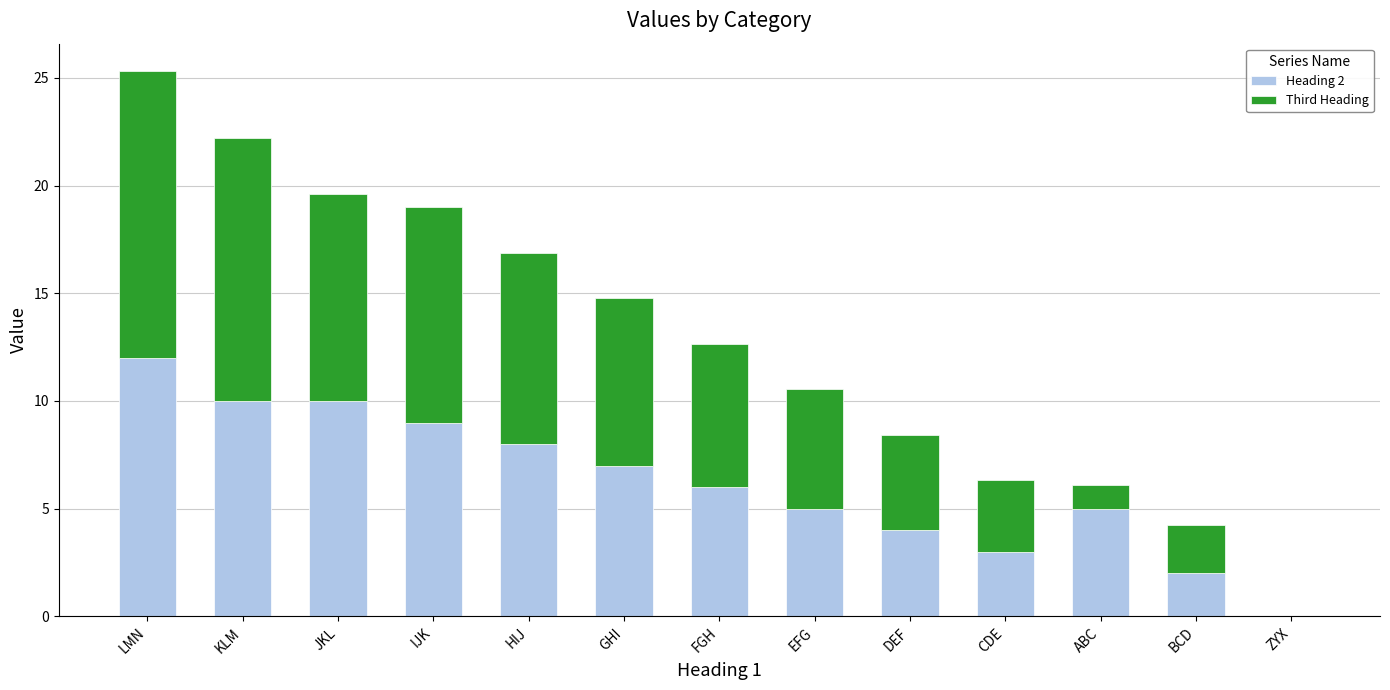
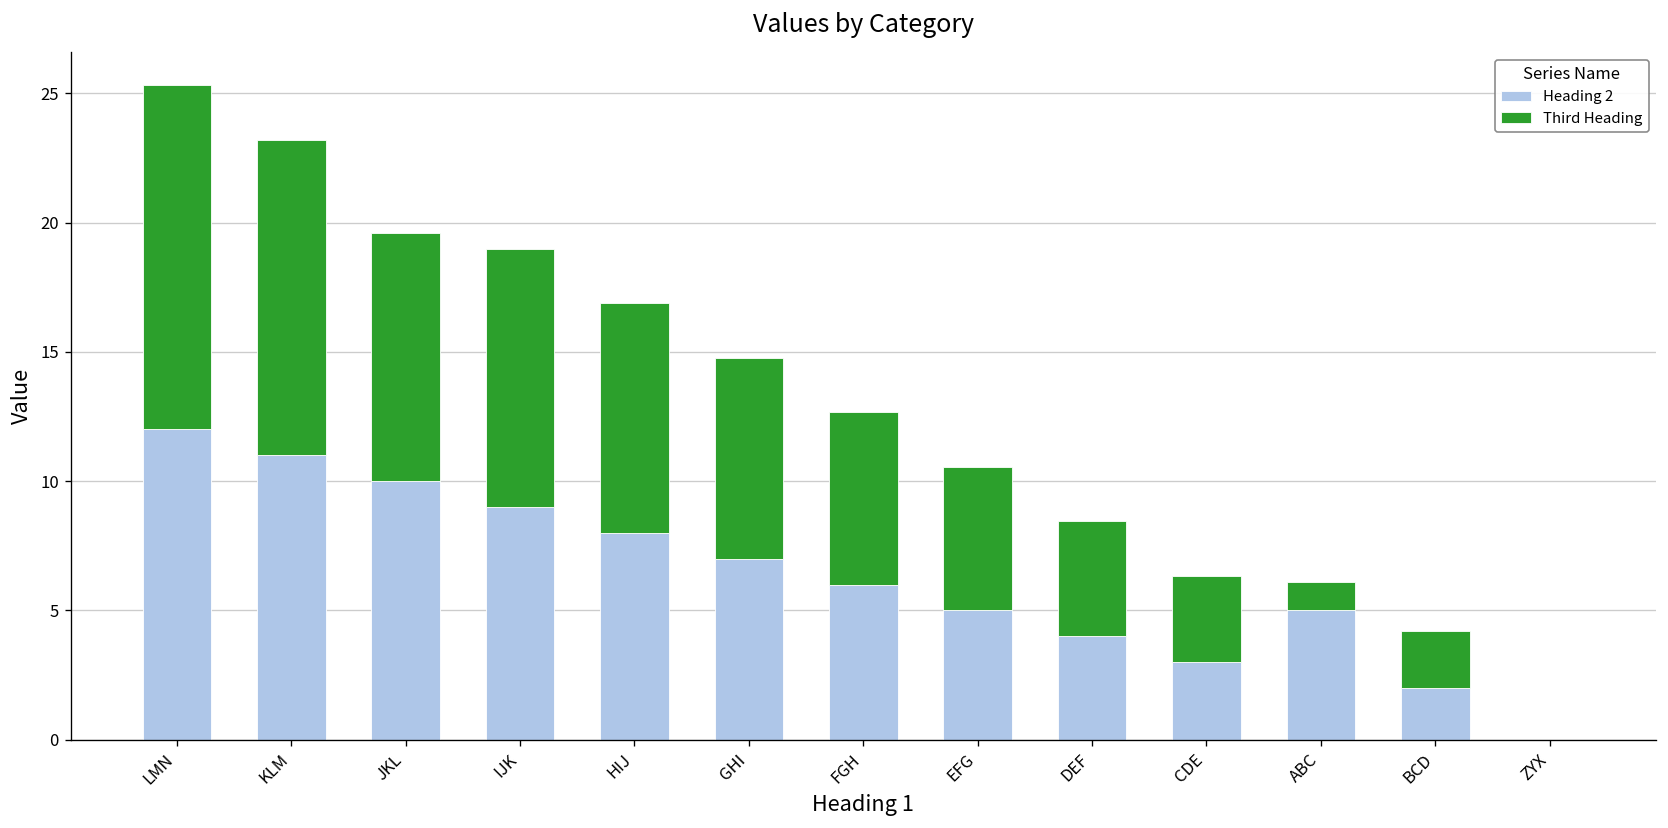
  {
    "Heading 2": {
      "LMN": 12,
-     "KLM": 10,
+     "KLM": 11,
      "JKL": 10,
      "IJK": 9,
      "HIJ": 8,
      "GHI": 7,
      "FGH": 6,
      "EFG": 5,
      "DEF": 4,
      "CDE": 3,
      "ABC": 5,
      "BCD": 2,
      "ZYX": 0
    },
    "Third Heading": {
      "LMN": 13.3,
      "KLM": 12.2,
      "JKL": 9.6,
      "IJK": 10,
      "HIJ": 8.9,
      "GHI": 7.8,
      "FGH": 6.7,
      "EFG": 5.6,
      "DEF": 4.4,
      "CDE": 3.3,
      "ABC": 1,
      "BCD": 2.2,
      "ZYX": 0
    }
  }
